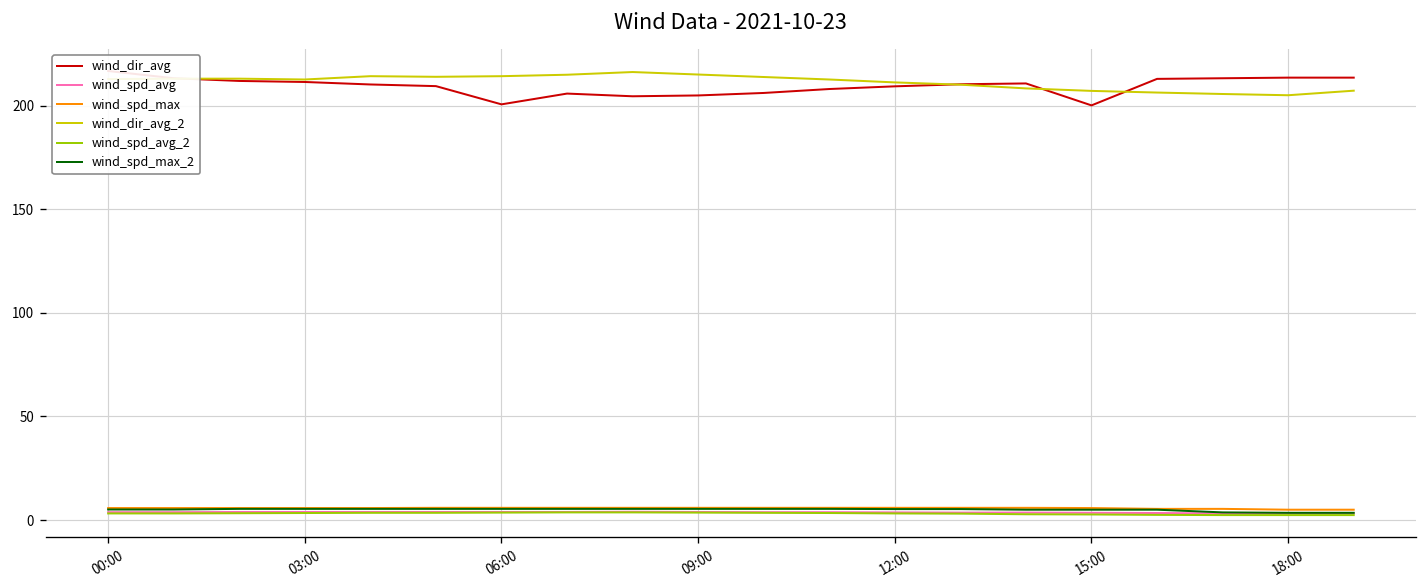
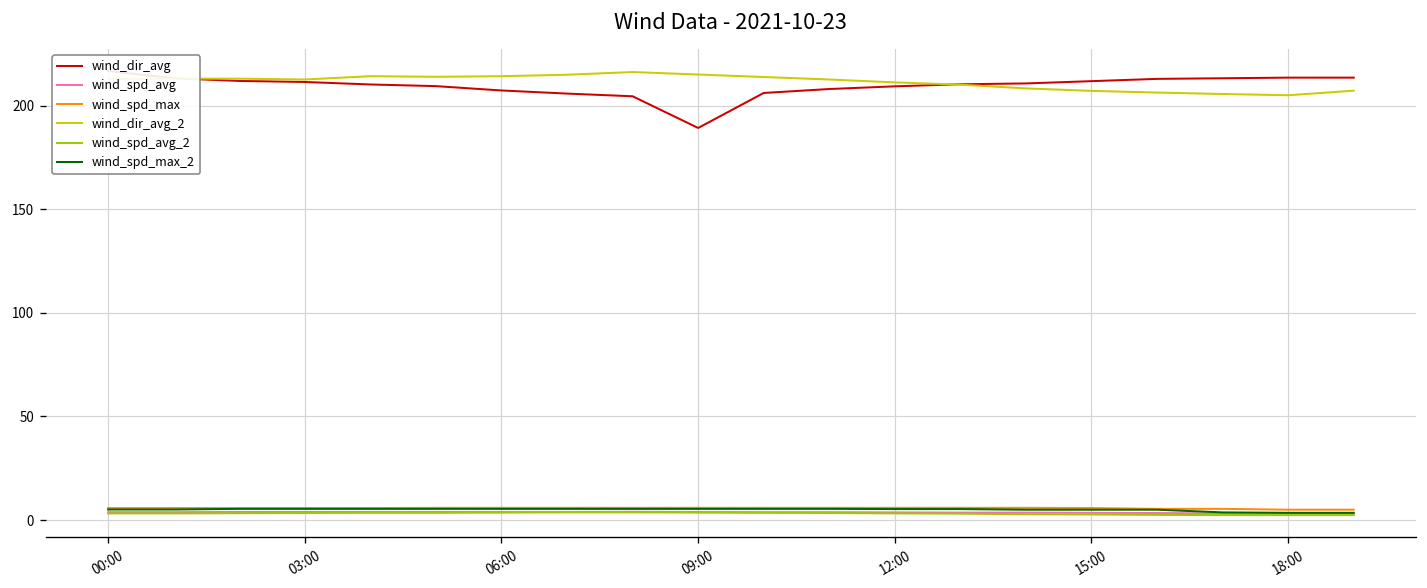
  {
    "wind_dir_avg": {
-     "06:00": 201,
-     "09:00": 205,
+     "06:00": 207,
+     "09:00": 189,
      "12:00": 209,
-     "15:00": 200,
+     "15:00": 212,
      "18:00": 214
    }
  }
